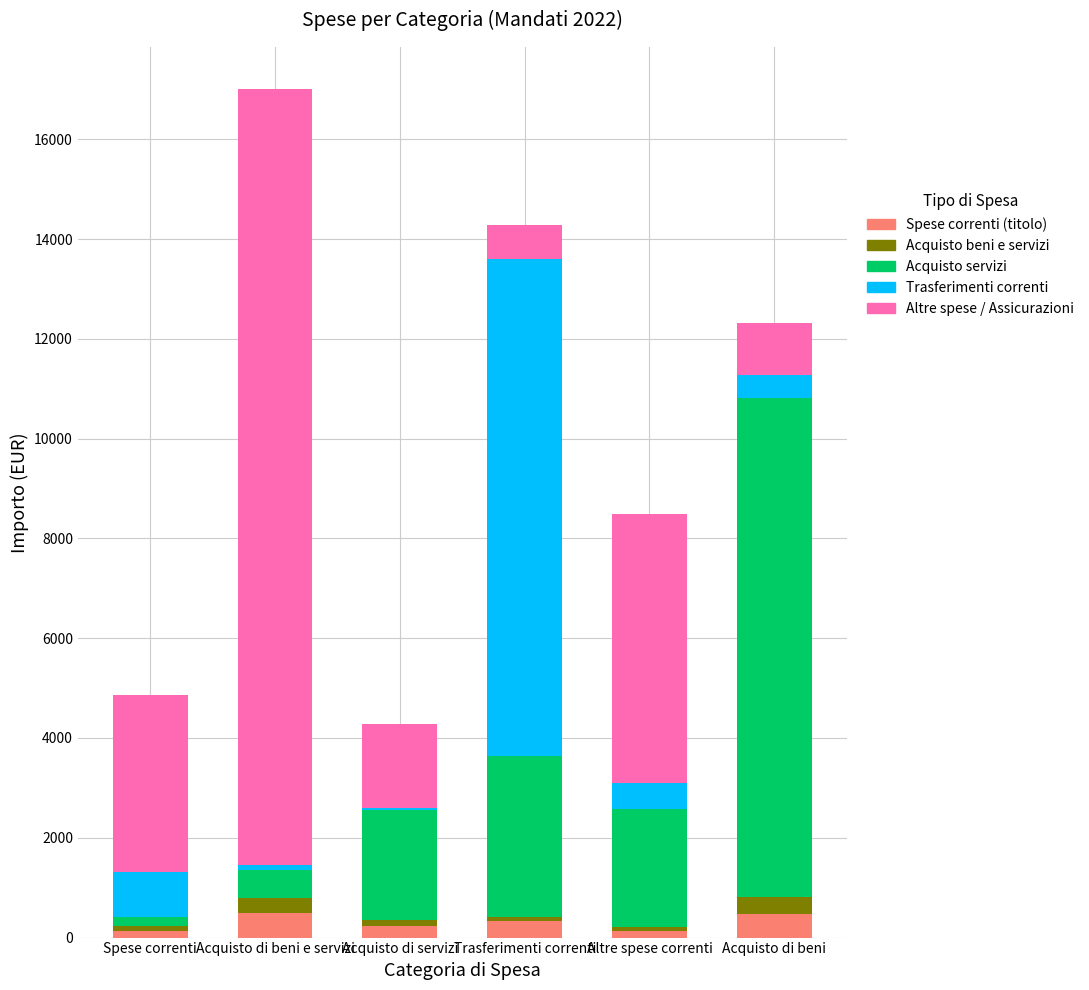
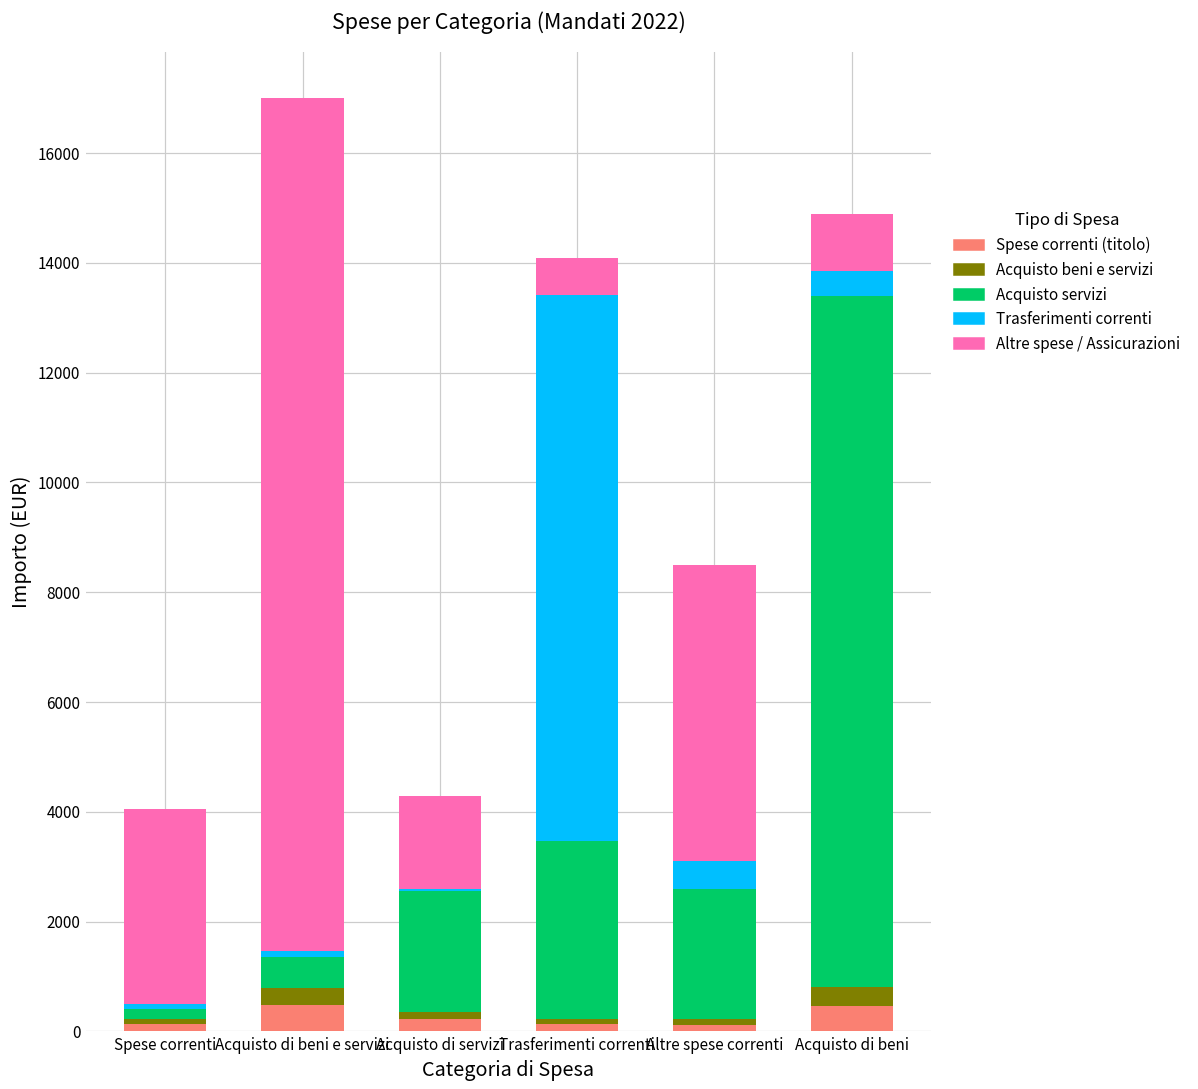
  {
    "Spese correnti (titolo)": {
      "Spese correnti": 100,
      "Acquisto di beni e servizi": 500,
      "Acquisto di servizi": 200,
-     "Trasferimenti correnti": 300,
+     "Trasferimenti correnti": 100,
      "Altre spese correnti": 100,
      "Acquisto di beni": 500
    },
    "Acquisto beni e servizi": {
      "Spese correnti": 100,
      "Acquisto di beni e servizi": 300,
      "Acquisto di servizi": 100,
      "Trasferimenti correnti": 100,
      "Altre spese correnti": 100,
      "Acquisto di beni": 300
    },
    "Acquisto servizi": {
      "Spese correnti": 200,
      "Acquisto di beni e servizi": 600,
      "Acquisto di servizi": 2200,
      "Trasferimenti correnti": 3200,
      "Altre spese correnti": 2400,
-     "Acquisto di beni": 10000
+     "Acquisto di beni": 12600
    },
    "Trasferimenti correnti": {
-     "Spese correnti": 900,
+     "Spese correnti": 100,
      "Acquisto di beni e servizi": 100,
      "Trasferimenti correnti": 9900,
      "Altre spese correnti": 500,
      "Acquisto di beni": 500
    },
    "Altre spese / Assicurazioni": {
      "Spese correnti": 3600,
      "Acquisto di beni e servizi": 15500,
      "Acquisto di servizi": 1700,
      "Trasferimenti correnti": 700,
      "Altre spese correnti": 5400,
      "Acquisto di beni": 1000
    }
  }
